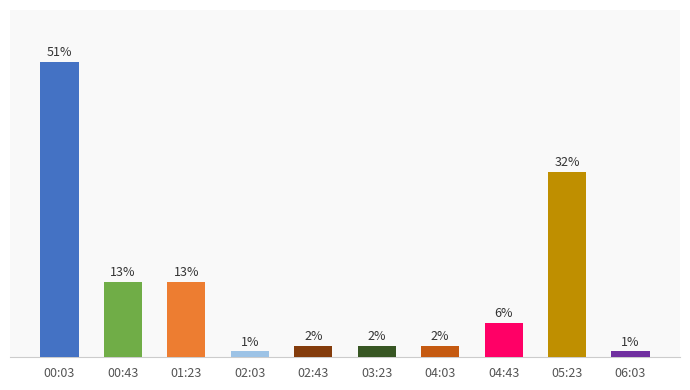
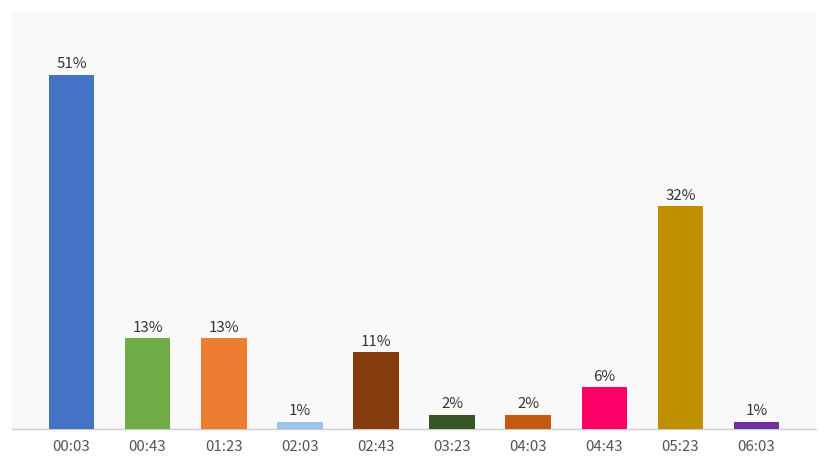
  {
    "00:03": "51%",
    "00:43": "13%",
    "01:23": "13%",
    "02:03": "1%",
-   "02:43": "2%",
+   "02:43": "11%",
    "03:23": "2%",
    "04:03": "2%",
    "04:43": "6%",
    "05:23": "32%",
    "06:03": "1%"
  }
